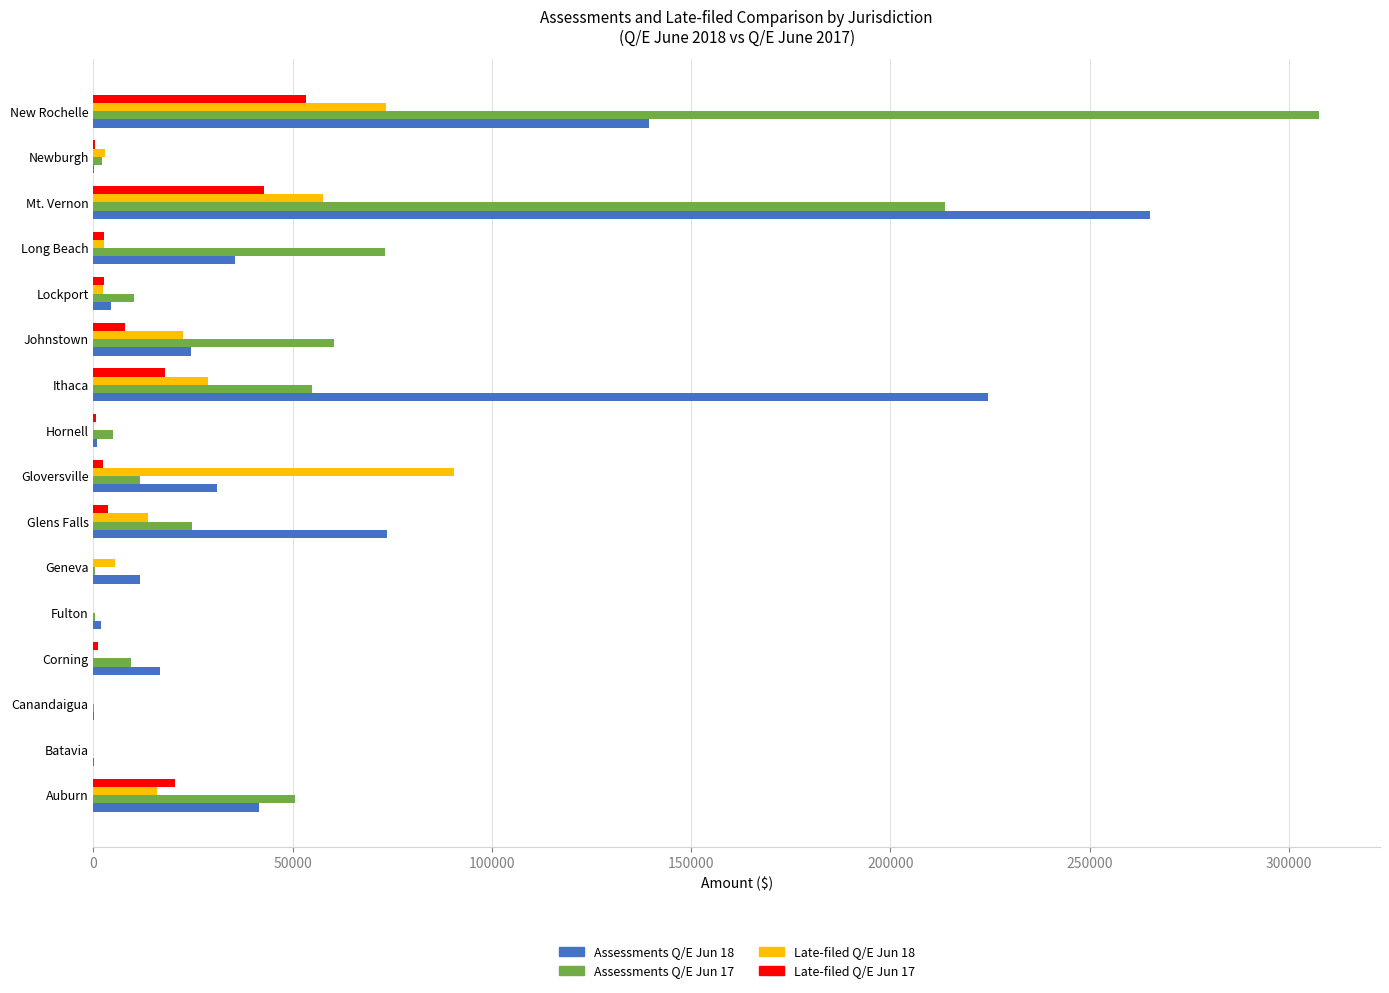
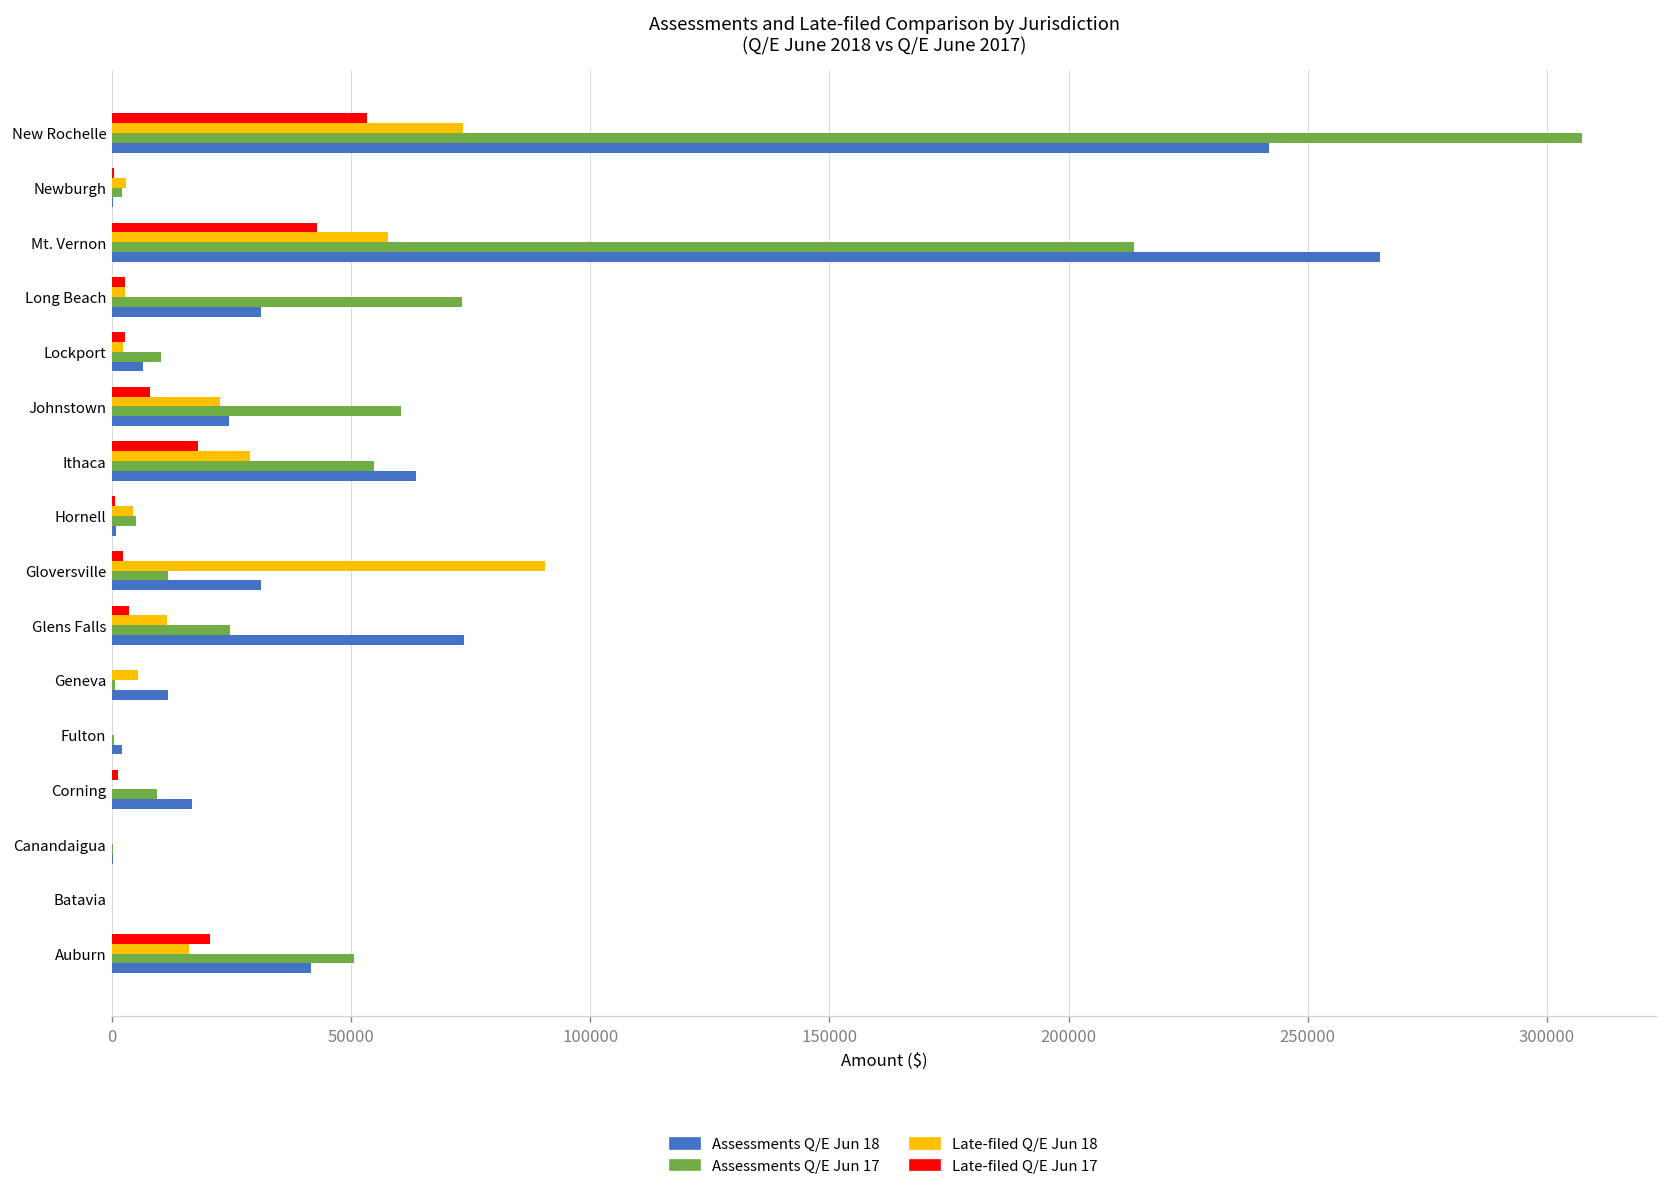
  {
    "Assessments Q/E Jun 18": {
-     "New Rochelle": 139000,
+     "New Rochelle": 242000,
      "Mt. Vernon": 265000,
-     "Long Beach": 35000,
-     "Lockport": 4000,
+     "Long Beach": 31000,
+     "Lockport": 7000,
      "Johnstown": 24000,
-     "Ithaca": 224000,
+     "Ithaca": 63000,
      "Hornell": 1000,
      "Gloversville": 31000,
      "Glens Falls": 74000,
      "Geneva": 12000,
      "Fulton": 2000,
      "Corning": 17000,
      "Auburn": 41000
    },
    "Assessments Q/E Jun 17": {
      "New Rochelle": 307000,
      "Newburgh": 2000,
      "Mt. Vernon": 214000,
      "Long Beach": 73000,
      "Lockport": 10000,
      "Johnstown": 60000,
      "Ithaca": 55000,
      "Hornell": 5000,
      "Gloversville": 12000,
      "Glens Falls": 25000,
      "Corning": 9000,
      "Batavia": 0,
      "Auburn": 51000
    },
    "Late-filed Q/E Jun 18": {
      "New Rochelle": 73000,
      "Newburgh": 3000,
      "Mt. Vernon": 58000,
      "Long Beach": 3000,
      "Lockport": 2000,
      "Johnstown": 23000,
      "Ithaca": 29000,
-     "Hornell": 0,
+     "Hornell": 4000,
      "Gloversville": 91000,
-     "Glens Falls": 14000,
+     "Glens Falls": 11000,
      "Geneva": 5000,
      "Fulton": 0,
      "Canandaigua": 0,
      "Batavia": 0,
      "Auburn": 16000
    },
    "Late-filed Q/E Jun 17": {
      "New Rochelle": 53000,
      "Mt. Vernon": 43000,
      "Long Beach": 3000,
      "Lockport": 3000,
      "Johnstown": 8000,
      "Ithaca": 18000,
      "Gloversville": 2000,
      "Glens Falls": 4000,
      "Geneva": 0,
      "Fulton": 0,
      "Corning": 1000,
      "Canandaigua": 0,
      "Batavia": 0,
      "Auburn": 20000
    }
  }
